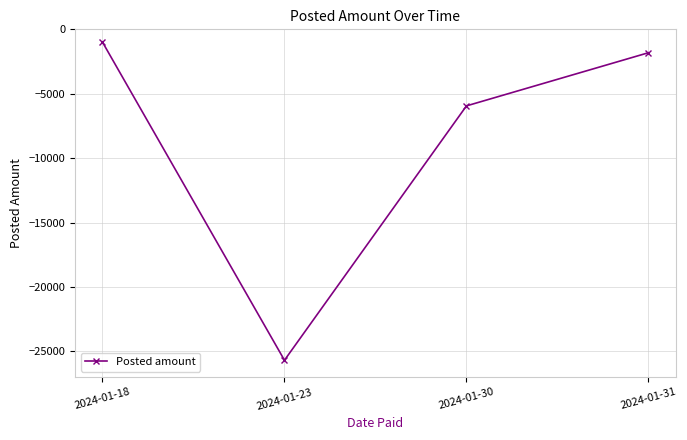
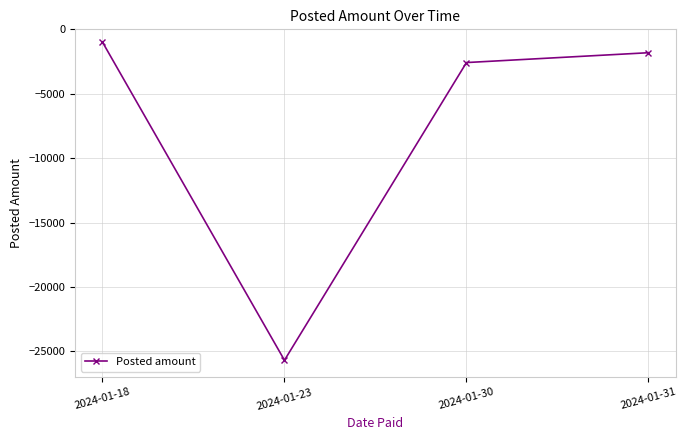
  {
    "2024-01-18": -1000,
    "2024-01-23": -25700,
-   "2024-01-30": -5900,
+   "2024-01-30": -2600,
    "2024-01-31": -1800
  }
